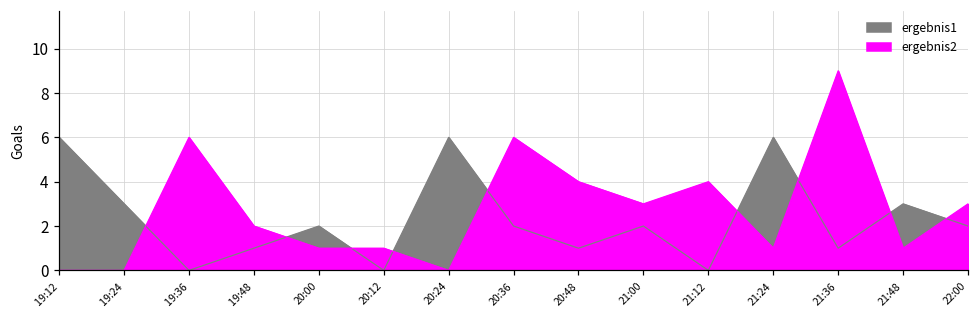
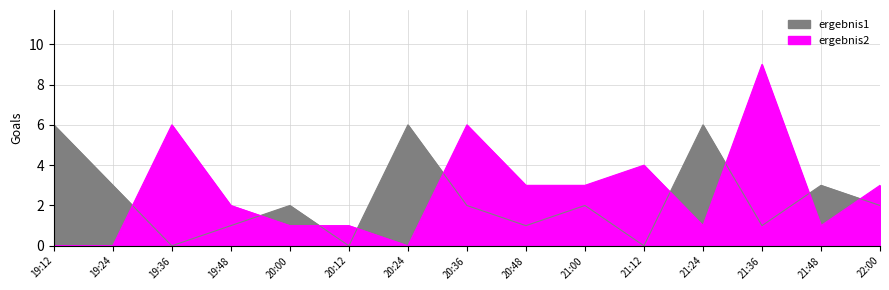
  {
    "ergebnis1": {
      "19:12": 6,
      "19:24": 3,
      "19:36": 0,
      "19:48": 1,
      "20:00": 2,
      "20:12": 0,
      "20:24": 6,
      "20:36": 2,
      "20:48": 1,
      "21:00": 2,
      "21:12": 0,
      "21:24": 6,
      "21:36": 1,
      "21:48": 3,
      "22:00": 2
    },
    "ergebnis2": {
      "19:12": 0,
      "19:24": 0,
      "19:36": 6,
      "19:48": 2,
      "20:00": 1,
      "20:12": 1,
      "20:24": 0,
      "20:36": 6,
-     "20:48": 4,
+     "20:48": 3,
      "21:00": 3,
      "21:12": 4,
      "21:24": 1,
      "21:36": 9,
      "21:48": 1,
      "22:00": 3
    }
  }
